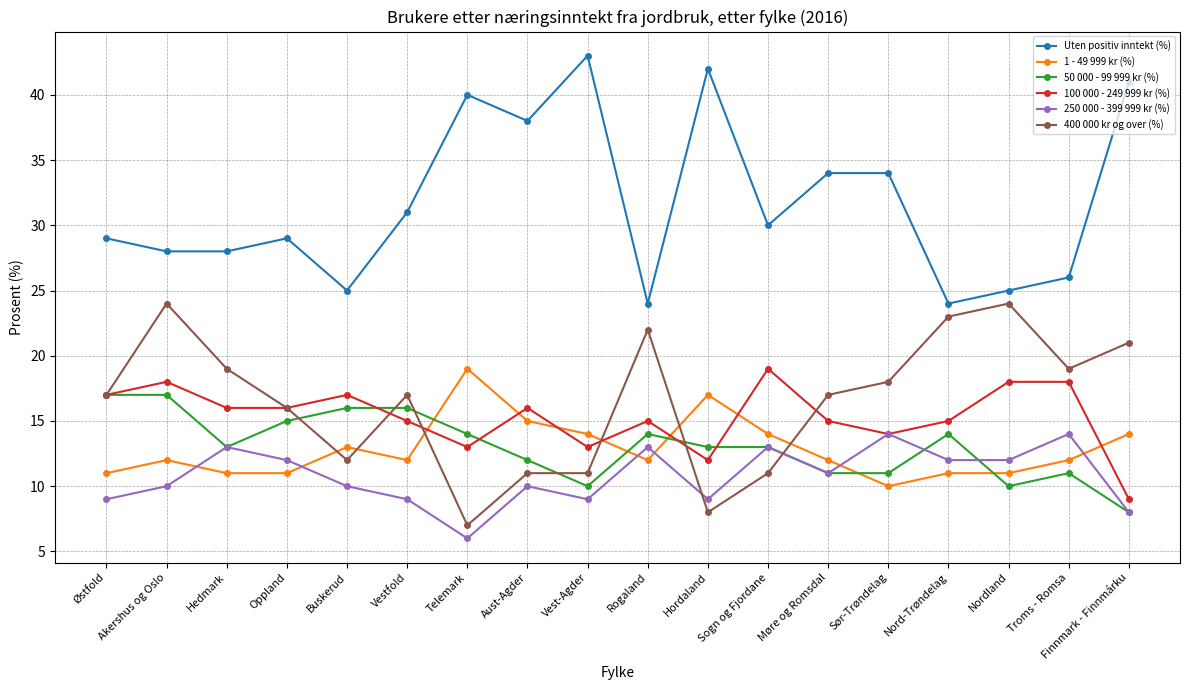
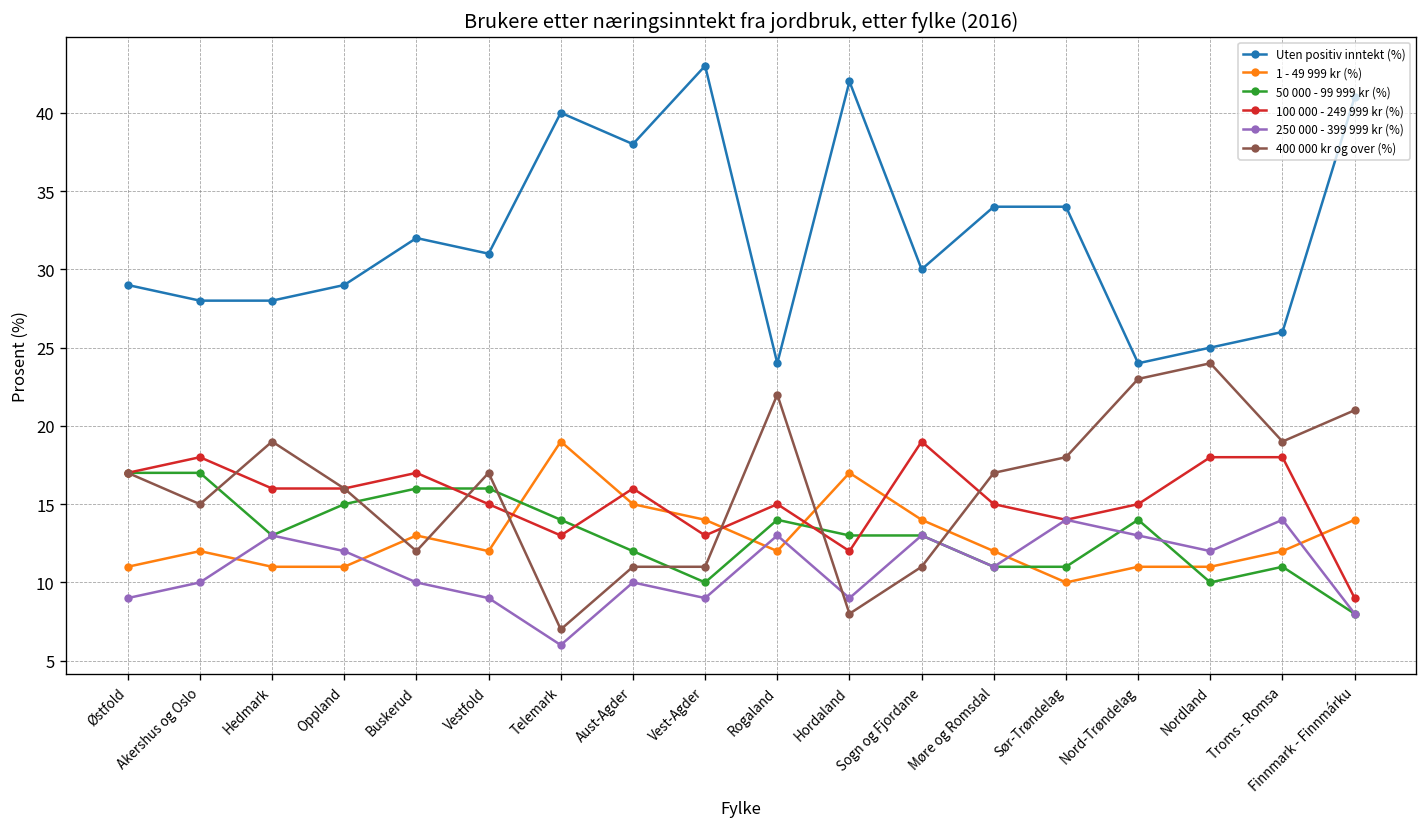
  {
    "Uten positiv inntekt (%)": {
      "Østfold": 29,
      "Akershus og Oslo": 28,
      "Hedmark": 28,
      "Oppland": 29,
-     "Buskerud": 25,
+     "Buskerud": 32,
      "Vestfold": 31,
      "Telemark": 40,
      "Aust-Agder": 38,
      "Vest-Agder": 43,
      "Rogaland": 24,
      "Hordaland": 42,
      "Sogn og Fjordane": 30,
      "Møre og Romsdal": 34,
      "Sør-Trøndelag": 34,
      "Nord-Trøndelag": 24,
      "Nordland": 25,
      "Troms - Romsa": 26
    },
    "1 - 49 999 kr (%)": {
      "Østfold": 11,
      "Akershus og Oslo": 12,
      "Hedmark": 11,
      "Oppland": 11,
      "Buskerud": 13,
      "Vestfold": 12,
      "Telemark": 19,
      "Aust-Agder": 15,
      "Vest-Agder": 14,
      "Rogaland": 12,
      "Hordaland": 17,
      "Sogn og Fjordane": 14,
      "Møre og Romsdal": 12,
      "Sør-Trøndelag": 10,
      "Nord-Trøndelag": 11,
      "Nordland": 11,
      "Troms - Romsa": 12,
      "Finnmark - Finnmárku": 14
    },
    "50 000 - 99 999 kr (%)": {
      "Akershus og Oslo": 17,
      "Oppland": 15,
      "Buskerud": 16,
      "Vestfold": 16,
      "Telemark": 14,
      "Aust-Agder": 12,
      "Vest-Agder": 10,
      "Rogaland": 14,
      "Hordaland": 13,
      "Sør-Trøndelag": 11,
      "Nord-Trøndelag": 14,
      "Nordland": 10,
      "Troms - Romsa": 11
    },
    "100 000 - 249 999 kr (%)": {
      "Akershus og Oslo": 18,
      "Hedmark": 16,
      "Buskerud": 17,
      "Vestfold": 15,
      "Telemark": 13,
      "Aust-Agder": 16,
      "Vest-Agder": 13,
      "Rogaland": 15,
      "Hordaland": 12,
      "Sogn og Fjordane": 19,
      "Møre og Romsdal": 15,
      "Nord-Trøndelag": 15,
      "Nordland": 18,
      "Troms - Romsa": 18,
      "Finnmark - Finnmárku": 9
    },
    "250 000 - 399 999 kr (%)": {
      "Østfold": 9,
      "Akershus og Oslo": 10,
      "Oppland": 12,
      "Buskerud": 10,
      "Vestfold": 9,
      "Telemark": 6,
      "Aust-Agder": 10,
      "Vest-Agder": 9,
      "Rogaland": 13,
      "Hordaland": 9,
-     "Nord-Trøndelag": 12,
+     "Nord-Trøndelag": 13,
      "Nordland": 12,
      "Troms - Romsa": 14
    },
    "400 000 kr og over (%)": {
-     "Akershus og Oslo": 24,
+     "Akershus og Oslo": 15,
      "Hedmark": 19,
      "Buskerud": 12,
      "Vestfold": 17,
      "Telemark": 7,
      "Aust-Agder": 11,
      "Vest-Agder": 11,
      "Rogaland": 22,
      "Hordaland": 8,
      "Sogn og Fjordane": 11,
      "Møre og Romsdal": 17,
      "Sør-Trøndelag": 18,
      "Nord-Trøndelag": 23,
      "Nordland": 24,
      "Troms - Romsa": 19,
      "Finnmark - Finnmárku": 21
    }
  }
